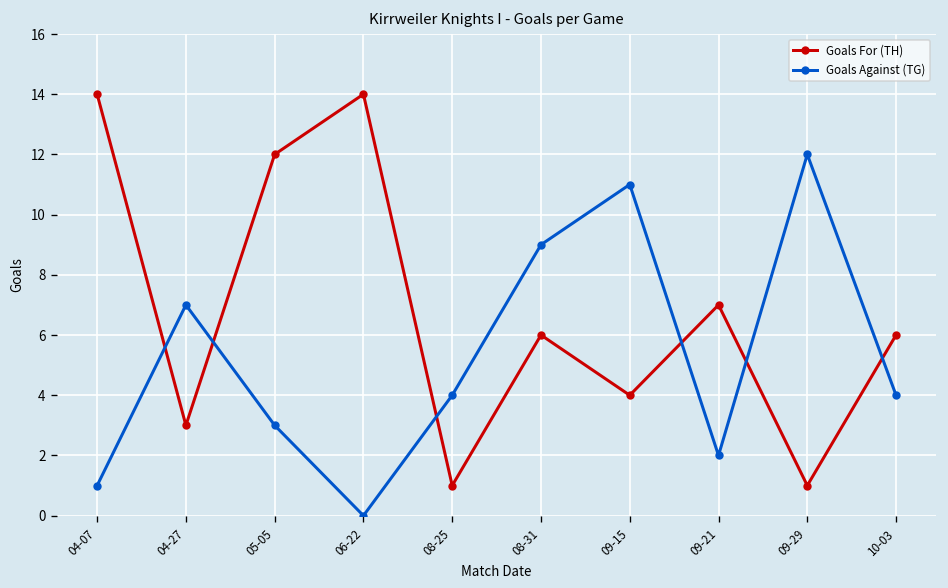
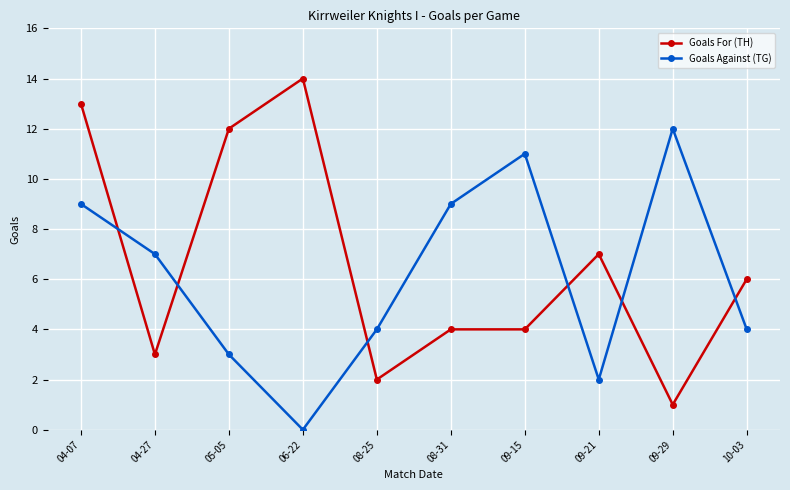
  {
    "Goals For (TH)": {
-     "04-07": 14,
+     "04-07": 13,
      "04-27": 3,
      "05-05": 12,
      "06-22": 14,
-     "08-25": 1,
-     "08-31": 6,
+     "08-25": 2,
+     "08-31": 4,
      "09-15": 4,
      "09-21": 7,
      "09-29": 1,
      "10-03": 6
    },
    "Goals Against (TG)": {
-     "04-07": 1,
+     "04-07": 9,
      "04-27": 7,
      "05-05": 3,
      "06-22": 0,
      "08-25": 4,
      "08-31": 9,
      "09-15": 11,
      "09-21": 2,
      "09-29": 12,
      "10-03": 4
    }
  }
